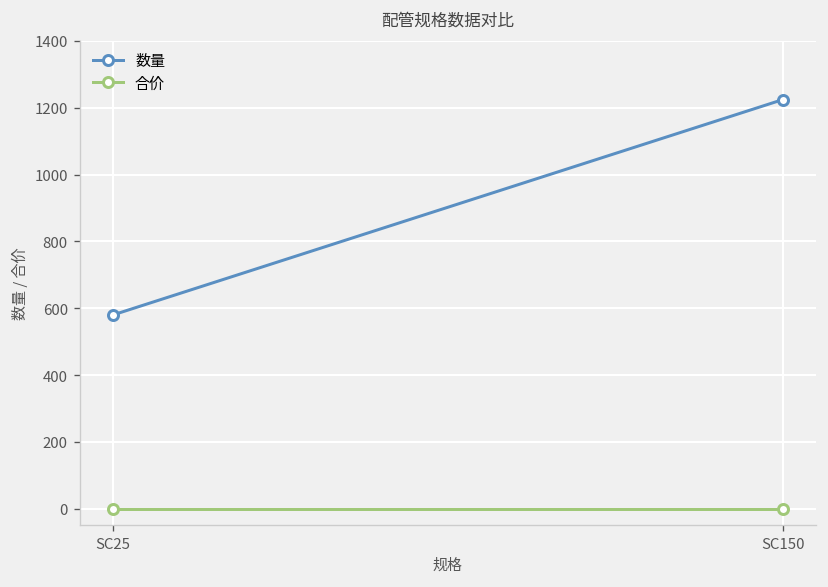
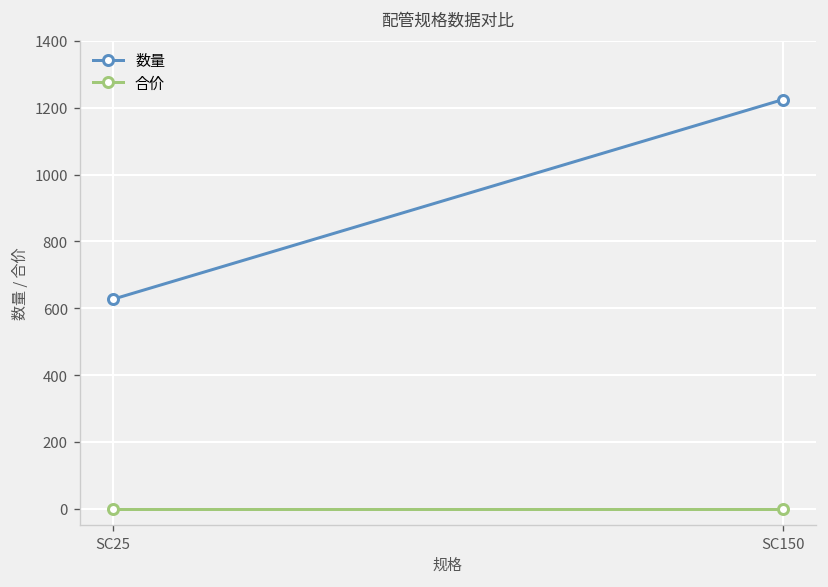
  {
    "数量": {
-     "SC25": 580,
+     "SC25": 630,
      "SC150": 1220
    },
    "合价": {
      "SC25": 0,
      "SC150": 0
    }
  }
